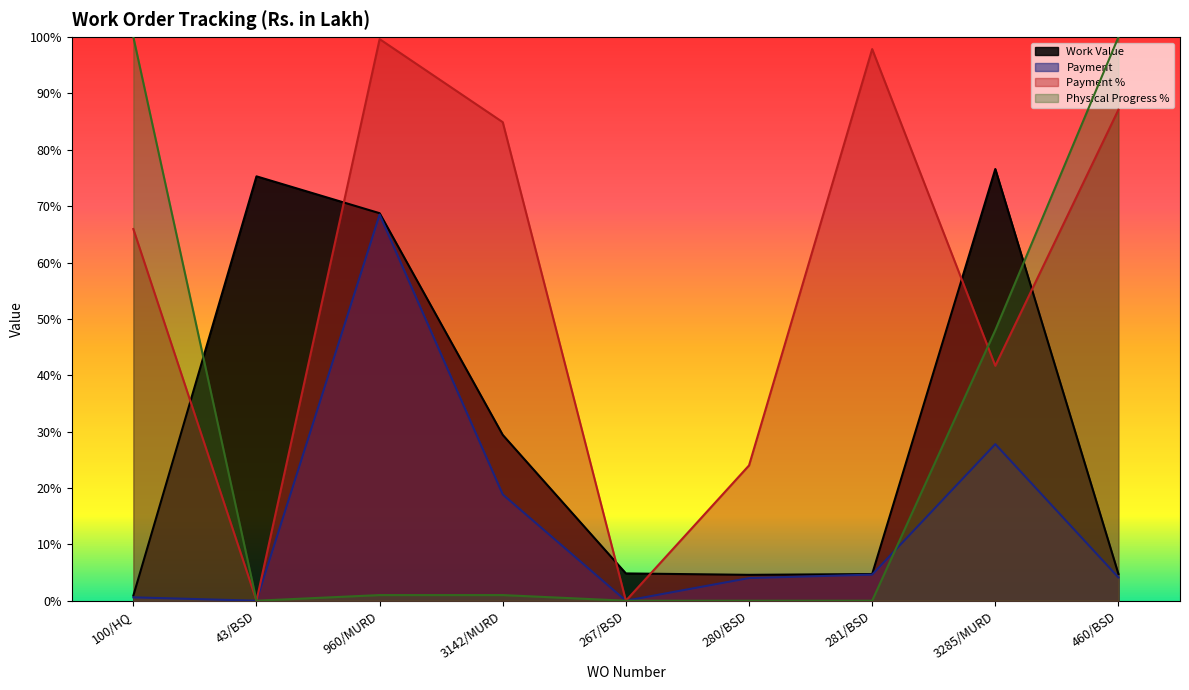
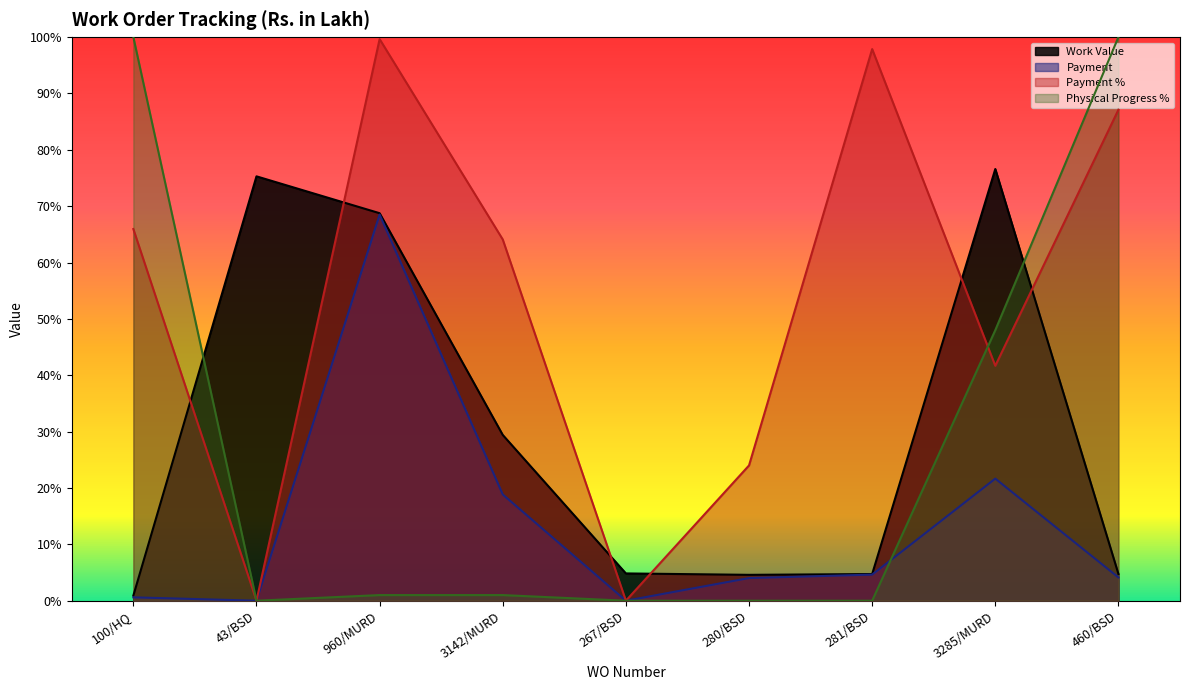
  {
    "Work Value": {
      "43/BSD": "75%",
      "3142/MURD": "29%",
      "267/BSD": "5%",
      "280/BSD": "5%",
      "3285/MURD": "77%",
      "460/BSD": "5%"
    },
    "Payment": {
      "3142/MURD": "19%",
      "280/BSD": "4%",
-     "3285/MURD": "28%",
+     "3285/MURD": "22%",
      "460/BSD": "4%"
    },
    "Payment %": {
      "100/HQ": "66%",
      "960/MURD": "100%",
-     "3142/MURD": "85%",
+     "3142/MURD": "64%",
      "280/BSD": "24%",
      "281/BSD": "98%",
      "3285/MURD": "42%",
      "460/BSD": "87%"
    },
    "Physical Progress %": {
      "100/HQ": "100%",
      "960/MURD": "1%",
      "3142/MURD": "1%",
      "280/BSD": "0%",
      "281/BSD": "0%",
      "3285/MURD": "48%",
      "460/BSD": "100%"
    }
  }
